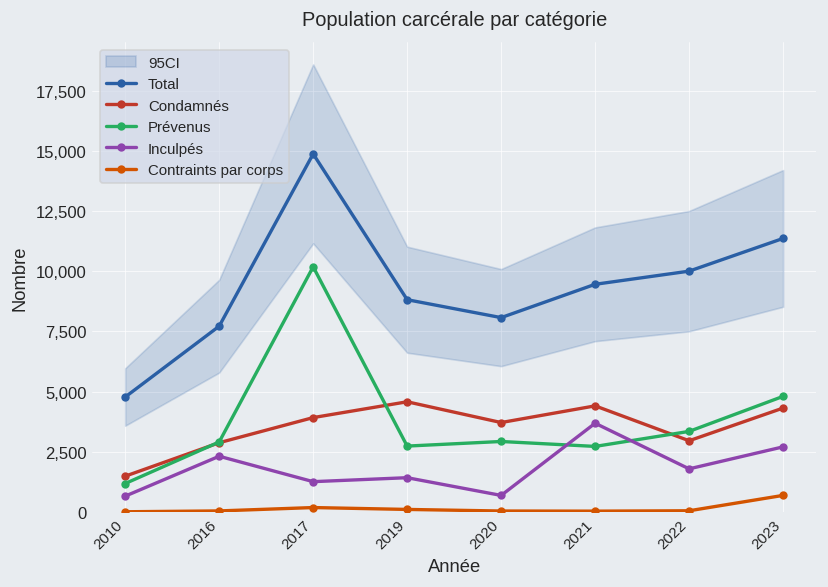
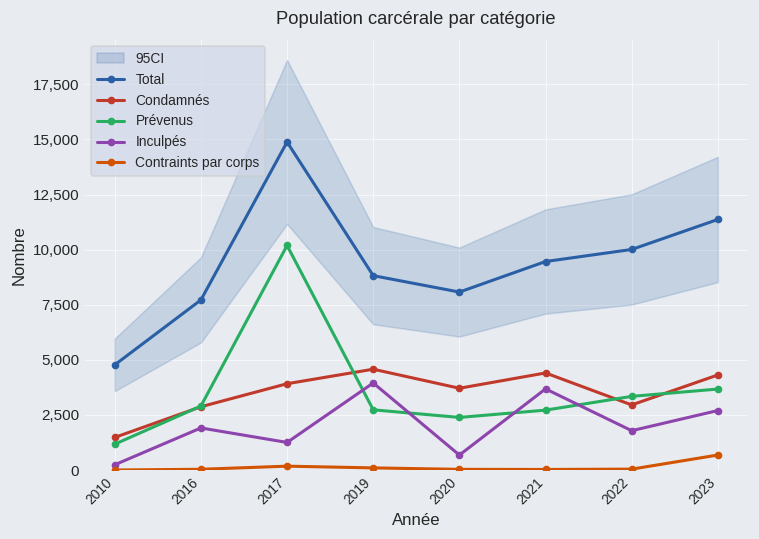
  {
    "Prévenus": {
      "2010": "1,200",
      "2017": "10,200",
      "2019": "2,700",
-     "2020": "2,900",
+     "2020": "2,400",
      "2021": "2,700",
      "2022": "3,300",
-     "2023": "4,800"
+     "2023": "3,700"
    },
    "Inculpés": {
-     "2010": "700",
-     "2016": "2,300",
+     "2010": "200",
+     "2016": "1,900",
      "2017": "1,300",
-     "2019": "1,400",
+     "2019": "4,000",
      "2020": "700",
      "2021": "3,700",
      "2022": "1,800",
      "2023": "2,700"
    }
  }
